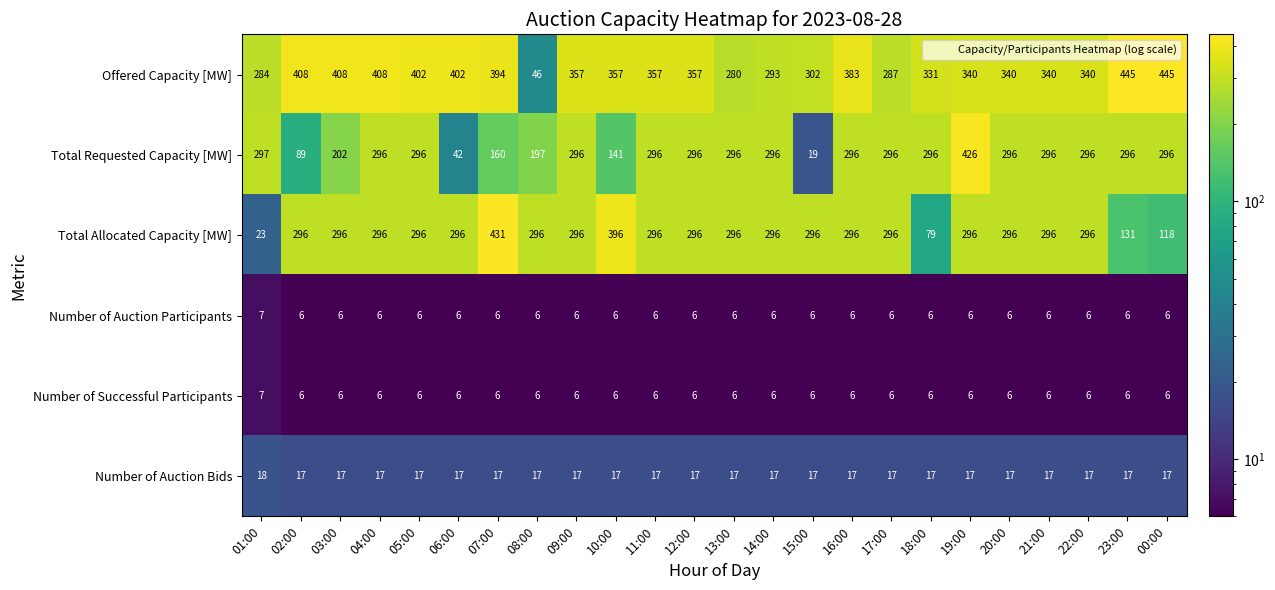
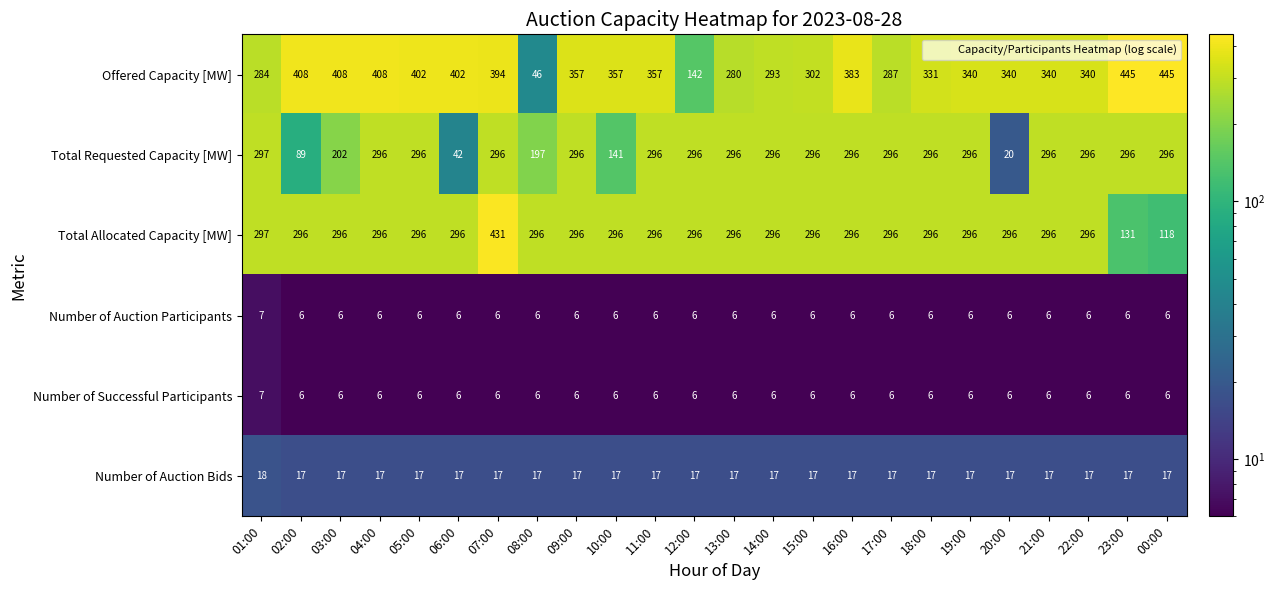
  {
    "Offered Capacity [MW]": {
      "01:00": 284,
      "02:00": 408,
      "03:00": 408,
      "04:00": 408,
      "05:00": 402,
      "06:00": 402,
      "07:00": 394,
      "08:00": 46,
      "09:00": 357,
      "10:00": 357,
      "11:00": 357,
-     "12:00": 357,
+     "12:00": 142,
      "13:00": 280,
      "14:00": 293,
      "15:00": 302,
      "16:00": 383,
      "17:00": 287,
      "18:00": 331,
      "19:00": 340,
      "20:00": 340,
      "21:00": 340,
      "22:00": 340,
      "23:00": 445,
      "00:00": 445
    },
    "Total Requested Capacity [MW]": {
      "01:00": 297,
      "02:00": 89,
      "03:00": 202,
      "04:00": 296,
      "05:00": 296,
      "06:00": 42,
-     "07:00": 160,
+     "07:00": 296,
      "08:00": 197,
      "09:00": 296,
      "10:00": 141,
      "11:00": 296,
      "12:00": 296,
      "13:00": 296,
      "14:00": 296,
-     "15:00": 19,
+     "15:00": 296,
      "16:00": 296,
      "17:00": 296,
      "18:00": 296,
-     "19:00": 426,
-     "20:00": 296,
+     "19:00": 296,
+     "20:00": 20,
      "21:00": 296,
      "22:00": 296,
      "23:00": 296,
      "00:00": 296
    },
    "Total Allocated Capacity [MW]": {
-     "01:00": 23,
+     "01:00": 297,
      "02:00": 296,
      "03:00": 296,
      "04:00": 296,
      "05:00": 296,
      "06:00": 296,
      "07:00": 431,
      "08:00": 296,
      "09:00": 296,
-     "10:00": 396,
+     "10:00": 296,
      "11:00": 296,
      "12:00": 296,
      "13:00": 296,
      "14:00": 296,
      "15:00": 296,
      "16:00": 296,
      "17:00": 296,
-     "18:00": 79,
+     "18:00": 296,
      "19:00": 296,
      "20:00": 296,
      "21:00": 296,
      "22:00": 296,
      "23:00": 131,
      "00:00": 118
    },
    "Number of Auction Participants": {
      "01:00": 7,
      "02:00": 6,
      "03:00": 6,
      "04:00": 6,
      "05:00": 6,
      "06:00": 6,
      "07:00": 6,
      "08:00": 6,
      "09:00": 6,
      "10:00": 6,
      "11:00": 6,
      "12:00": 6,
      "13:00": 6,
      "14:00": 6,
      "15:00": 6,
      "16:00": 6,
      "17:00": 6,
      "18:00": 6,
      "19:00": 6,
      "20:00": 6,
      "21:00": 6,
      "22:00": 6,
      "23:00": 6,
      "00:00": 6
    },
    "Number of Successful Participants": {
      "01:00": 7,
      "02:00": 6,
      "03:00": 6,
      "04:00": 6,
      "05:00": 6,
      "06:00": 6,
      "07:00": 6,
      "08:00": 6,
      "09:00": 6,
      "10:00": 6,
      "11:00": 6,
      "12:00": 6,
      "13:00": 6,
      "14:00": 6,
      "15:00": 6,
      "16:00": 6,
      "17:00": 6,
      "18:00": 6,
      "19:00": 6,
      "20:00": 6,
      "21:00": 6,
      "22:00": 6,
      "23:00": 6,
      "00:00": 6
    },
    "Number of Auction Bids": {
      "01:00": 18,
      "02:00": 17,
      "03:00": 17,
      "04:00": 17,
      "05:00": 17,
      "06:00": 17,
      "07:00": 17,
      "08:00": 17,
      "09:00": 17,
      "10:00": 17,
      "11:00": 17,
      "12:00": 17,
      "13:00": 17,
      "14:00": 17,
      "15:00": 17,
      "16:00": 17,
      "17:00": 17,
      "18:00": 17,
      "19:00": 17,
      "20:00": 17,
      "21:00": 17,
      "22:00": 17,
      "23:00": 17,
      "00:00": 17
    }
  }
